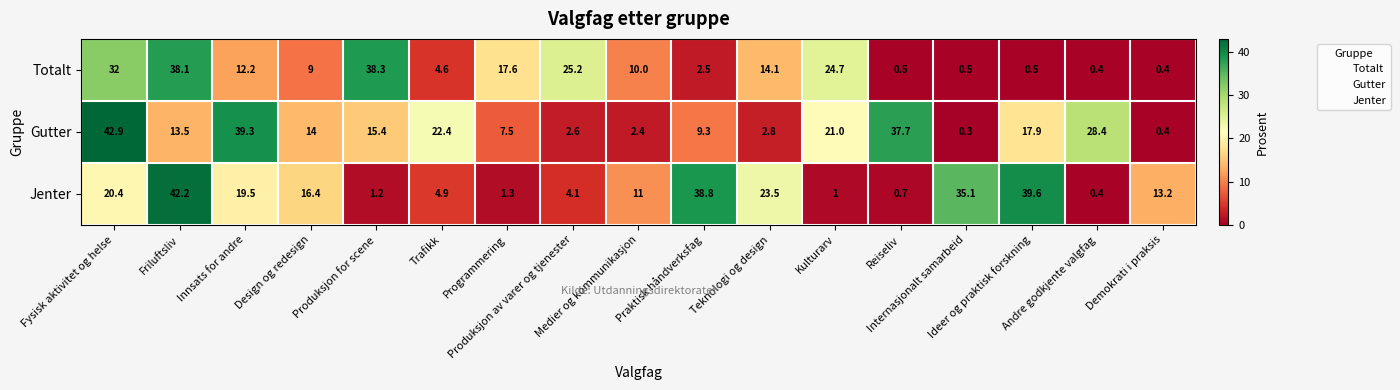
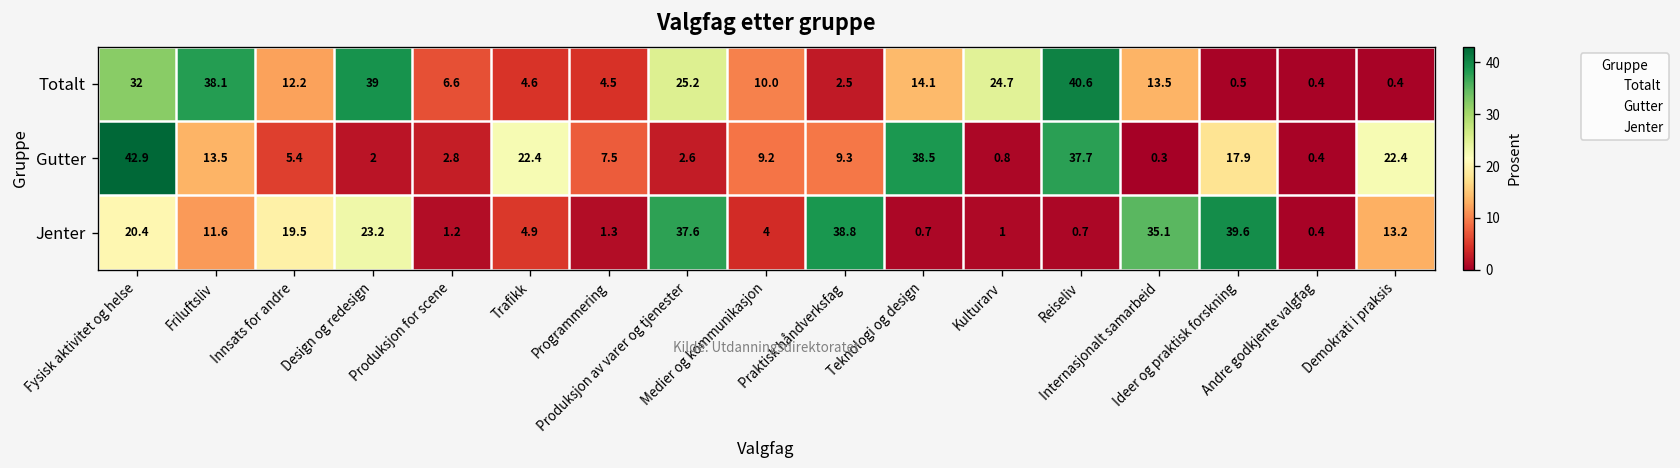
  {
    "Totalt": {
      "Fysisk aktivitet og helse": 32,
      "Friluftsliv": 38.1,
      "Innsats for andre": 12.2,
-     "Design og redesign": 9,
-     "Produksjon for scene": 38.3,
+     "Design og redesign": 39,
+     "Produksjon for scene": 6.6,
      "Trafikk": 4.6,
-     "Programmering": 17.6,
+     "Programmering": 4.5,
      "Produksjon av varer og tjenester": 25.2,
      "Medier og kommunikasjon": 10.0,
      "Praktisk håndverksfag": 2.5,
      "Teknologi og design": 14.1,
      "Kulturarv": 24.7,
-     "Reiseliv": 0.5,
-     "Internasjonalt samarbeid": 0.5,
+     "Reiseliv": 40.6,
+     "Internasjonalt samarbeid": 13.5,
      "Ideer og praktisk forskning": 0.5,
      "Andre godkjente valgfag": 0.4,
      "Demokrati i praksis": 0.4
    },
    "Gutter": {
      "Fysisk aktivitet og helse": 42.9,
      "Friluftsliv": 13.5,
-     "Innsats for andre": 39.3,
-     "Design og redesign": 14,
-     "Produksjon for scene": 15.4,
+     "Innsats for andre": 5.4,
+     "Design og redesign": 2,
+     "Produksjon for scene": 2.8,
      "Trafikk": 22.4,
      "Programmering": 7.5,
      "Produksjon av varer og tjenester": 2.6,
-     "Medier og kommunikasjon": 2.4,
+     "Medier og kommunikasjon": 9.2,
      "Praktisk håndverksfag": 9.3,
-     "Teknologi og design": 2.8,
-     "Kulturarv": 21.0,
+     "Teknologi og design": 38.5,
+     "Kulturarv": 0.8,
      "Reiseliv": 37.7,
      "Internasjonalt samarbeid": 0.3,
      "Ideer og praktisk forskning": 17.9,
-     "Andre godkjente valgfag": 28.4,
-     "Demokrati i praksis": 0.4
+     "Andre godkjente valgfag": 0.4,
+     "Demokrati i praksis": 22.4
    },
    "Jenter": {
      "Fysisk aktivitet og helse": 20.4,
-     "Friluftsliv": 42.2,
+     "Friluftsliv": 11.6,
      "Innsats for andre": 19.5,
-     "Design og redesign": 16.4,
+     "Design og redesign": 23.2,
      "Produksjon for scene": 1.2,
      "Trafikk": 4.9,
      "Programmering": 1.3,
-     "Produksjon av varer og tjenester": 4.1,
-     "Medier og kommunikasjon": 11,
+     "Produksjon av varer og tjenester": 37.6,
+     "Medier og kommunikasjon": 4,
      "Praktisk håndverksfag": 38.8,
-     "Teknologi og design": 23.5,
+     "Teknologi og design": 0.7,
      "Kulturarv": 1,
      "Reiseliv": 0.7,
      "Internasjonalt samarbeid": 35.1,
      "Ideer og praktisk forskning": 39.6,
      "Andre godkjente valgfag": 0.4,
      "Demokrati i praksis": 13.2
    }
  }
